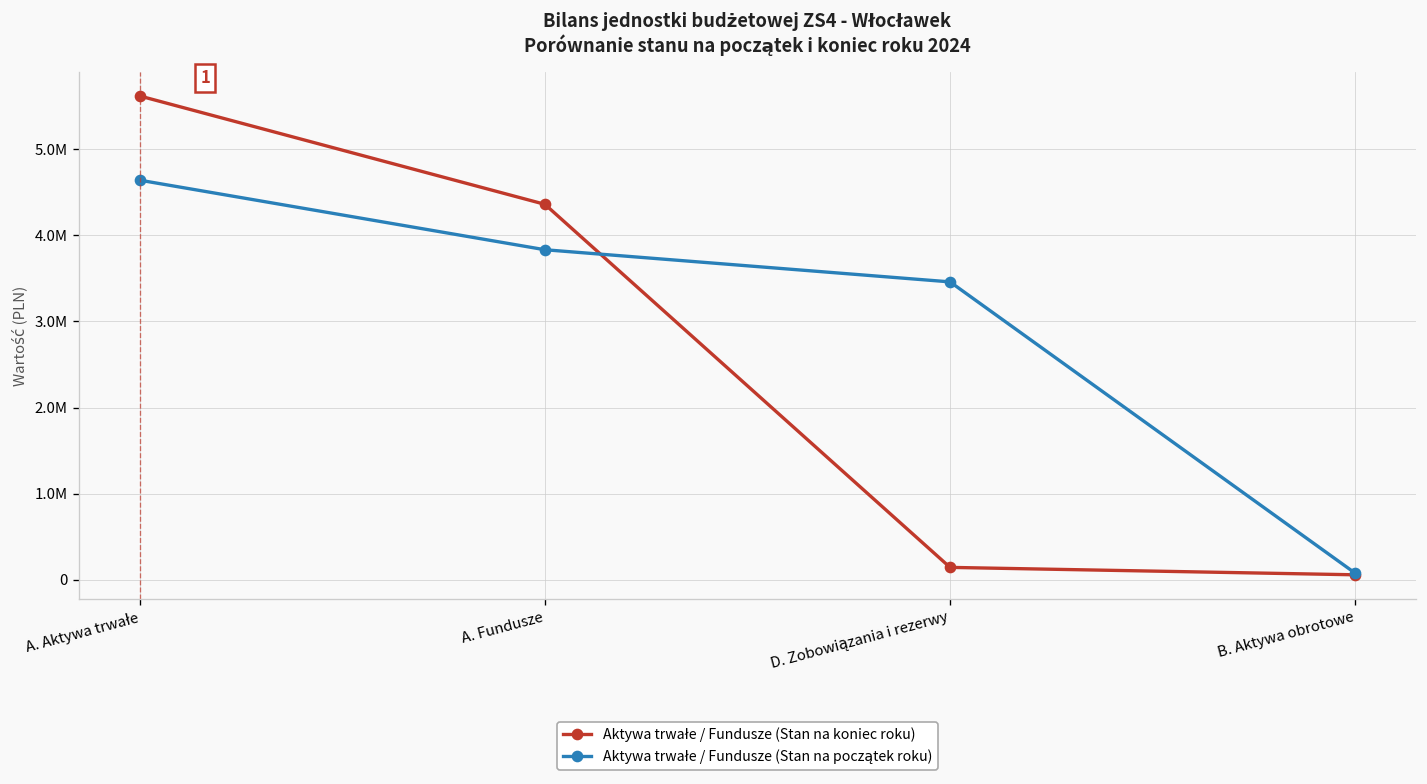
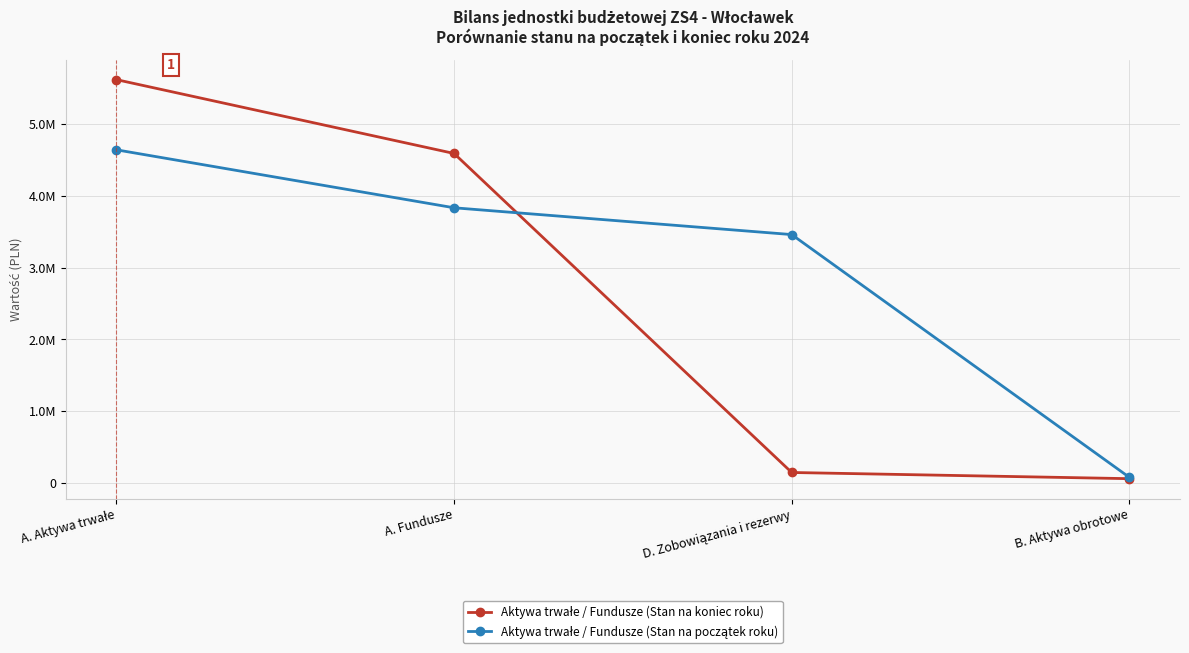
  {
    "Aktywa trwałe / Fundusze (Stan na koniec roku)": {
      "A. Aktywa trwałe": 5600000,
-     "A. Fundusze": 4400000,
+     "A. Fundusze": 4600000,
      "D. Zobowiązania i rezerwy": 100000
    },
    "Aktywa trwałe / Fundusze (Stan na początek roku)": {
      "A. Aktywa trwałe": 4600000,
      "A. Fundusze": 3800000,
      "D. Zobowiązania i rezerwy": 3500000
    }
  }
